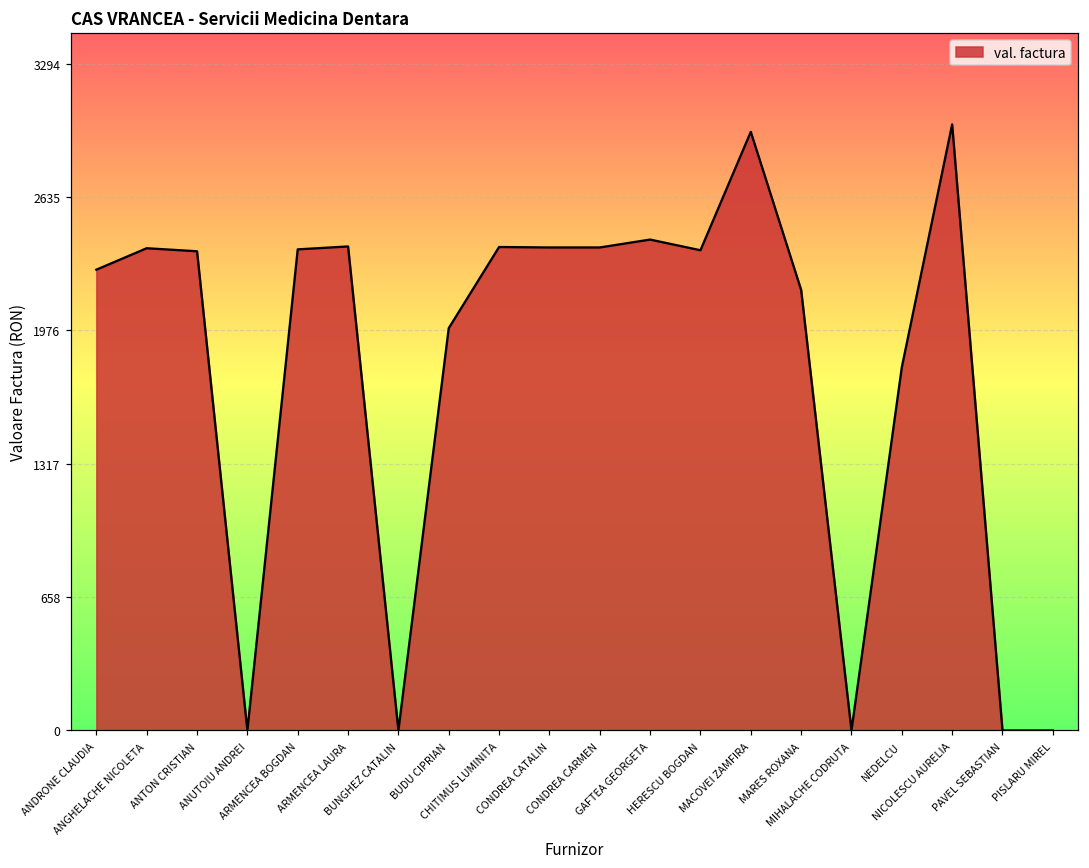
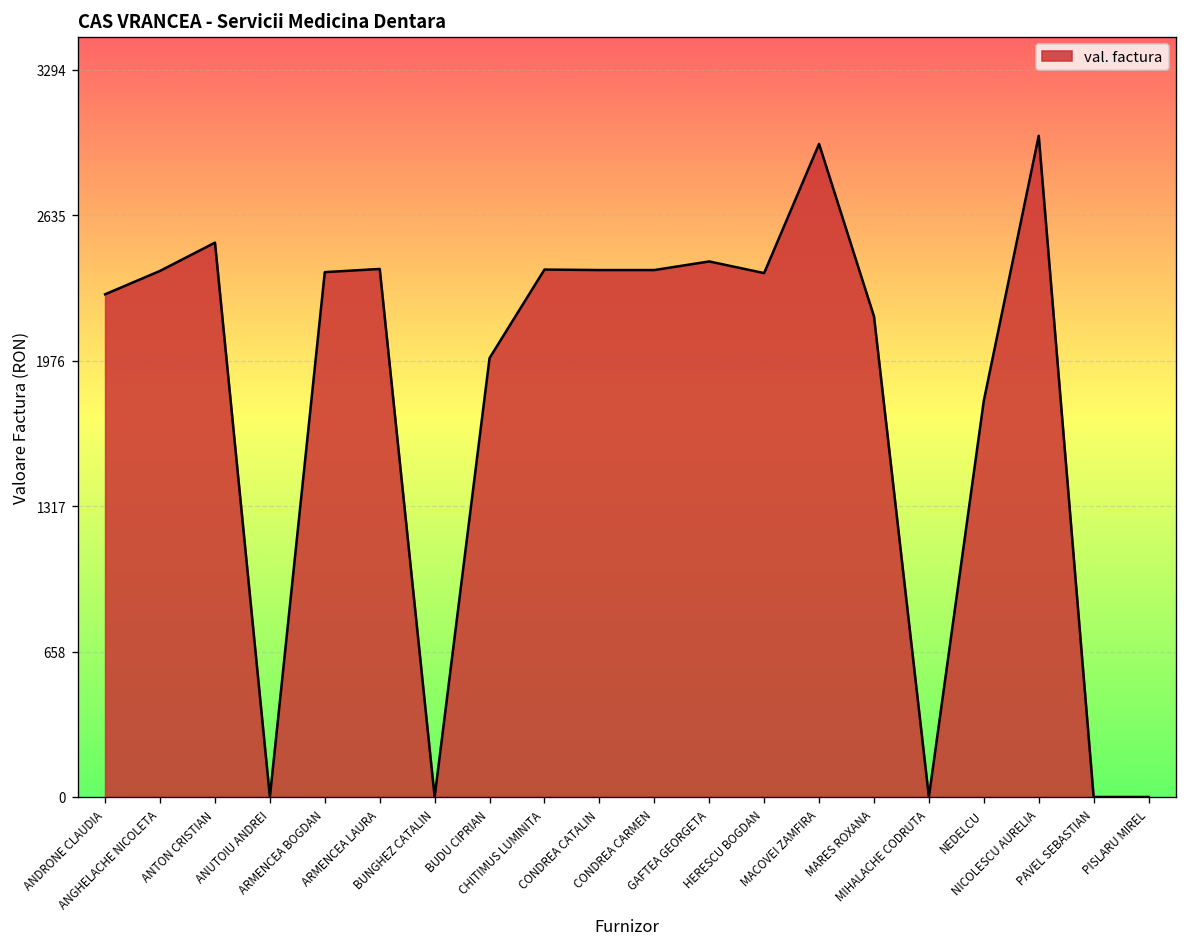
  {
    "ANDRONE CLAUDIA": 2280,
    "ANGHELACHE NICOLETA": 2380,
-   "ANTON CRISTIAN": 2370,
+   "ANTON CRISTIAN": 2510,
    "ANUTOIU ANDREI": 0,
    "ARMENCEA BOGDAN": 2380,
    "ARMENCEA LAURA": 2390,
    "BUNGHEZ CATALIN": 0,
    "BUDU CIPRIAN": 1990,
    "CHITIMUS LUMINITA": 2390,
    "CONDREA CATALIN": 2390,
    "CONDREA CARMEN": 2390,
    "GAFTEA GEORGETA": 2430,
    "HERESCU BOGDAN": 2370,
    "MACOVEI ZAMFIRA": 2960,
    "MARES ROXANA": 2180,
    "MIHALACHE CODRUTA": 0,
    "NEDELCU": 1790,
    "NICOLESCU AURELIA": 3000,
    "PAVEL SEBASTIAN": 0,
    "PISLARU MIREL": 0
  }
